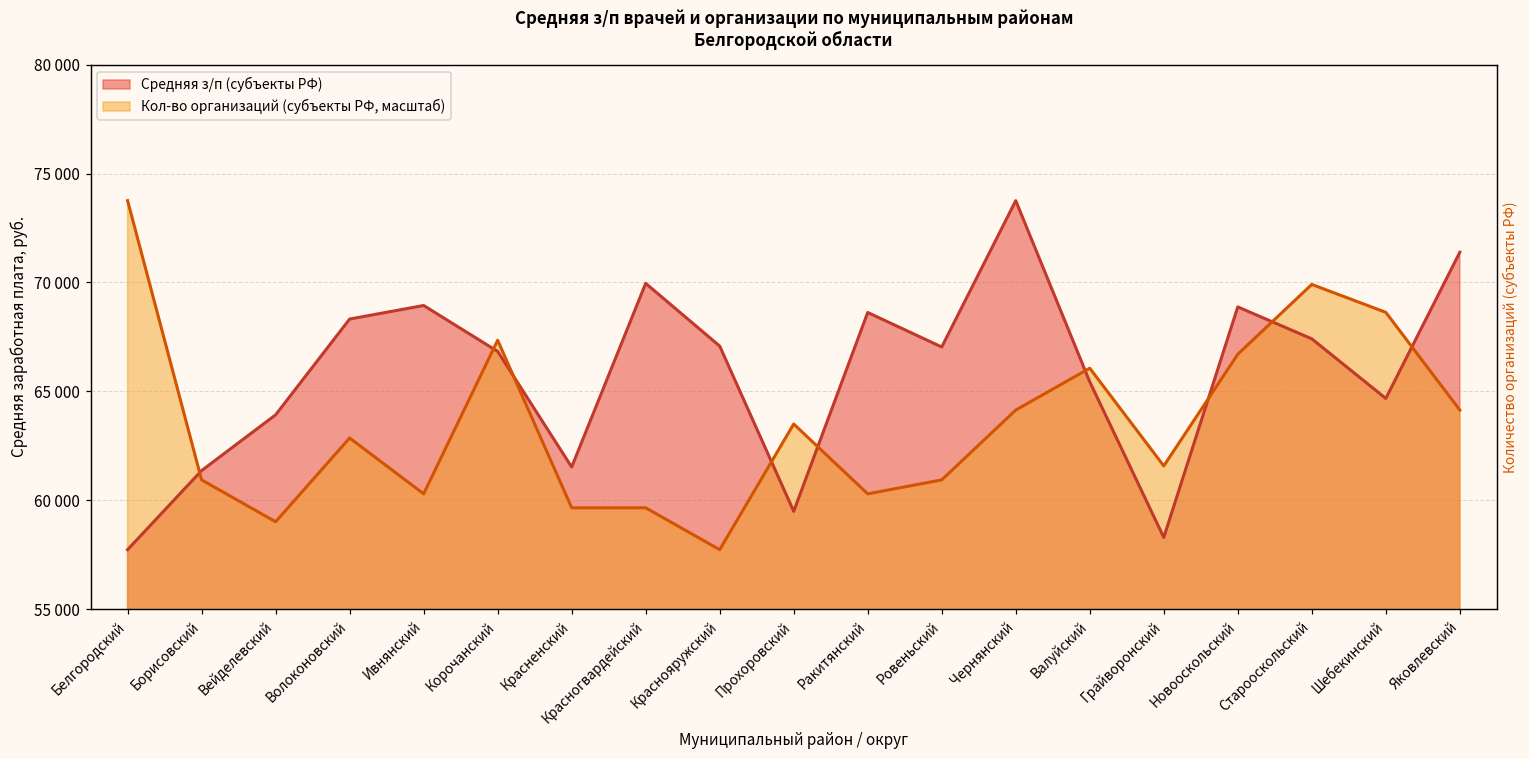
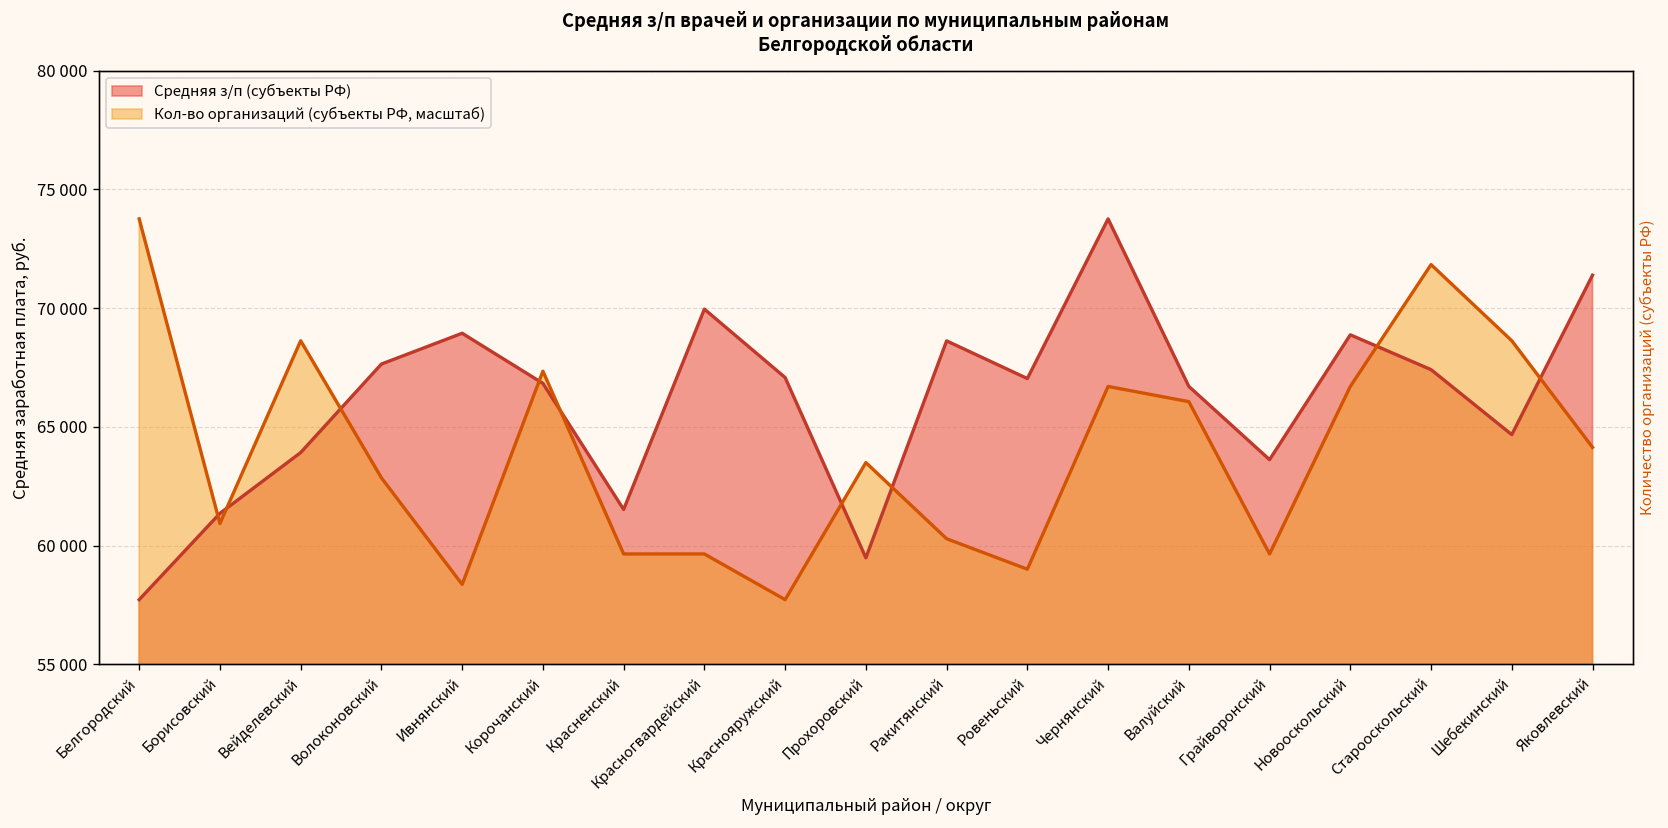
  {
    "Средняя з/п (субъекты РФ)": {
      "Белгородский": 57700,
      "Борисовский": 61400,
      "Вейделевский": 63900,
-     "Волоконовский": 68300,
+     "Волоконовский": 67600,
      "Ивнянский": 68900,
      "Корочанский": 66800,
      "Красненский": 61500,
      "Красногвардейский": 70000,
      "Краснояружский": 67100,
      "Прохоровский": 59500,
      "Ракитянский": 68600,
      "Ровеньский": 67000,
      "Чернянский": 73800,
-     "Валуйский": 65400,
-     "Грайворонский": 58300,
+     "Валуйский": 66700,
+     "Грайворонский": 63600,
      "Новооскольский": 68900,
      "Старооскольский": 67400,
      "Шебекинский": 64700,
      "Яковлевский": 71400
    },
    "Кол-во организаций (субъекты РФ, масштаб)": {
      "Белгородский": 73800,
      "Борисовский": 60900,
-     "Вейделевский": 59000,
+     "Вейделевский": 68600,
      "Волоконовский": 62900,
-     "Ивнянский": 60300,
+     "Ивнянский": 58400,
      "Корочанский": 67300,
      "Красненский": 59700,
      "Красногвардейский": 59700,
      "Краснояружский": 57700,
      "Прохоровский": 63500,
      "Ракитянский": 60300,
-     "Ровеньский": 60900,
-     "Чернянский": 64100,
+     "Ровеньский": 59000,
+     "Чернянский": 66700,
      "Валуйский": 66100,
-     "Грайворонский": 61600,
+     "Грайворонский": 59700,
      "Новооскольский": 66700,
-     "Старооскольский": 69900,
+     "Старооскольский": 71800,
      "Шебекинский": 68600,
      "Яковлевский": 64100
    }
  }
